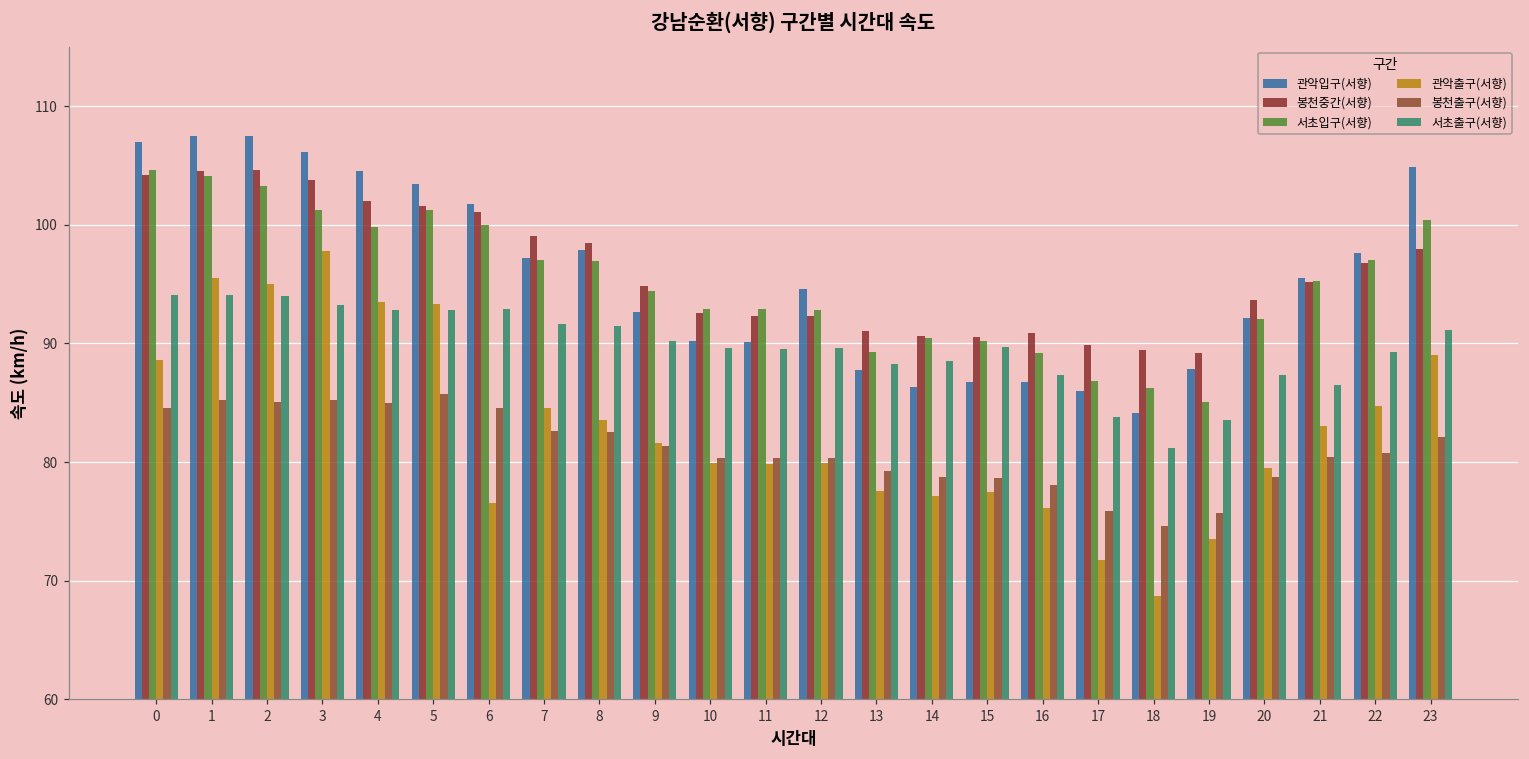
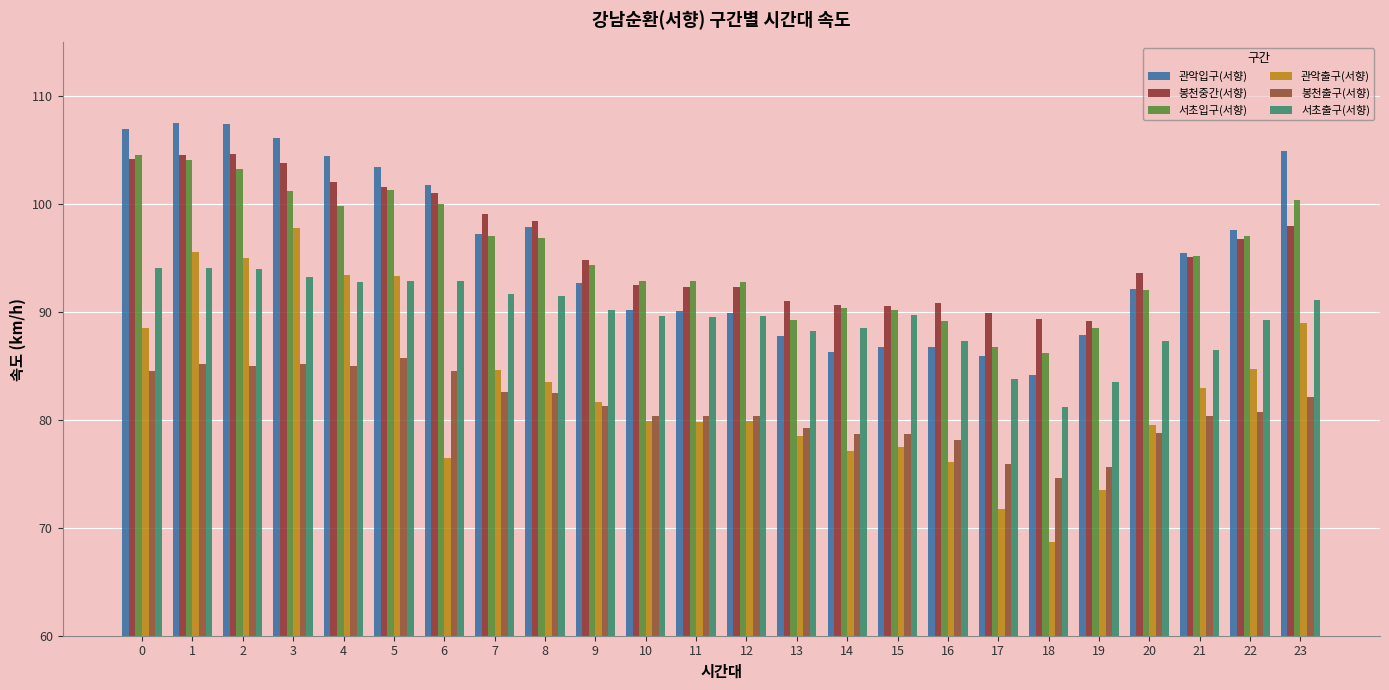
  {
    "관악입구(서향)": {
      "0": 107.0,
      "1": 107.5,
      "2": 107.5,
      "3": 106.1,
      "4": 104.5,
      "5": 103.5,
      "6": 101.8,
      "7": 97.2,
      "8": 97.9,
      "9": 92.7,
      "10": 90.2,
      "11": 90.1,
-     "12": 94.6,
+     "12": 89.9,
      "13": 87.8,
      "14": 86.3,
      "15": 86.7,
      "16": 86.7,
      "17": 86.0,
      "18": 84.2,
      "19": 87.9,
      "20": 92.1,
      "21": 95.5,
      "22": 97.6,
      "23": 104.9
    },
    "서초입구(서향)": {
      "0": 104.6,
      "1": 104.1,
      "2": 103.2,
      "3": 101.3,
      "4": 99.8,
      "5": 101.3,
      "6": 100.0,
      "7": 97.0,
      "8": 96.9,
      "9": 94.4,
      "10": 92.9,
      "11": 92.9,
      "12": 92.8,
      "13": 89.3,
      "14": 90.4,
      "15": 90.2,
      "16": 89.2,
      "17": 86.8,
      "18": 86.2,
-     "19": 85.1,
+     "19": 88.5,
      "20": 92.1,
      "21": 95.2,
      "22": 97.0,
      "23": 100.4
    },
    "관악출구(서향)": {
      "0": 88.6,
      "1": 95.6,
      "2": 95.0,
      "3": 97.8,
      "4": 93.5,
      "5": 93.3,
      "6": 76.5,
      "7": 84.6,
      "8": 83.5,
      "9": 81.6,
      "10": 79.9,
      "11": 79.9,
      "12": 79.9,
-     "13": 77.6,
+     "13": 78.5,
      "14": 77.2,
      "15": 77.5,
      "16": 76.1,
      "17": 71.8,
      "18": 68.7,
      "19": 73.5,
      "20": 79.5,
      "21": 83.0,
      "22": 84.7,
      "23": 89.0
    },
    "서초출구(서향)": {
      "0": 94.1,
      "1": 94.1,
      "2": 94.0,
      "3": 93.2,
      "4": 92.8,
      "5": 92.9,
      "6": 92.9,
      "7": 91.7,
      "8": 91.5,
      "9": 90.2,
      "10": 89.6,
      "11": 89.5,
      "12": 89.6,
      "13": 88.3,
      "14": 88.5,
      "15": 89.7,
      "16": 87.4,
      "17": 83.8,
      "18": 81.2,
      "19": 83.6,
      "20": 87.3,
      "21": 86.5,
      "22": 89.3,
      "23": 91.2
    }
  }
